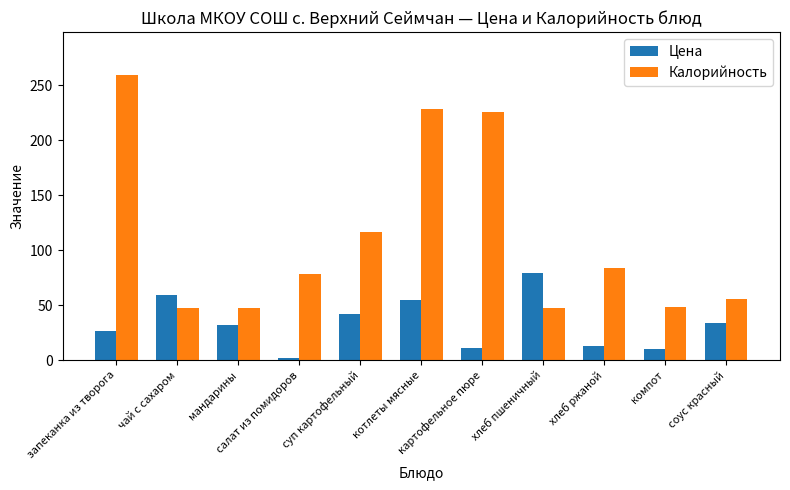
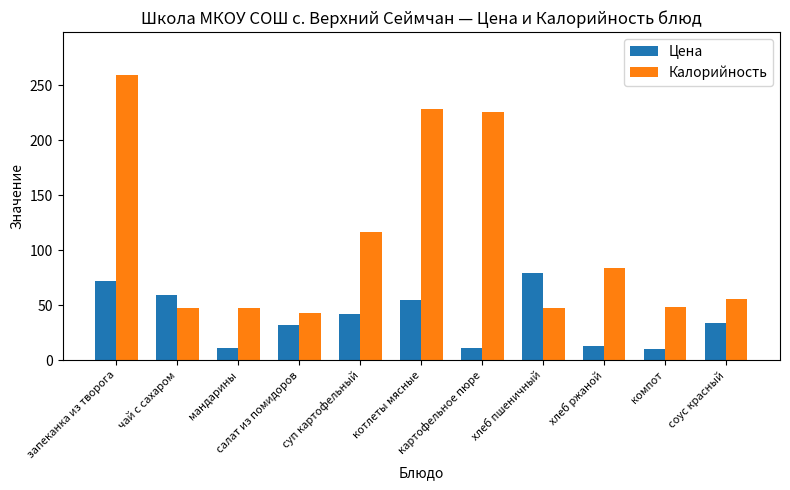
  {
    "Цена": {
-     "запеканка из творога": 26,
+     "запеканка из творога": 72,
      "чай с сахаром": 59,
-     "мандарины": 32,
-     "салат из помидоров": 2,
+     "мандарины": 11,
+     "салат из помидоров": 32,
      "суп картофельный": 42,
      "котлеты мясные": 54,
      "картофельное пюре": 11,
      "хлеб пшеничный": 80,
      "хлеб ржаной": 12,
      "компот": 11,
      "соус красный": 34
    },
    "Калорийность": {
      "запеканка из творога": 259,
      "чай с сахаром": 48,
      "мандарины": 47,
-     "салат из помидоров": 79,
+     "салат из помидоров": 43,
      "суп картофельный": 116,
      "котлеты мясные": 229,
      "картофельное пюре": 226,
      "хлеб пшеничный": 47,
      "хлеб ржаной": 84,
      "компот": 48,
      "соус красный": 56
    }
  }
